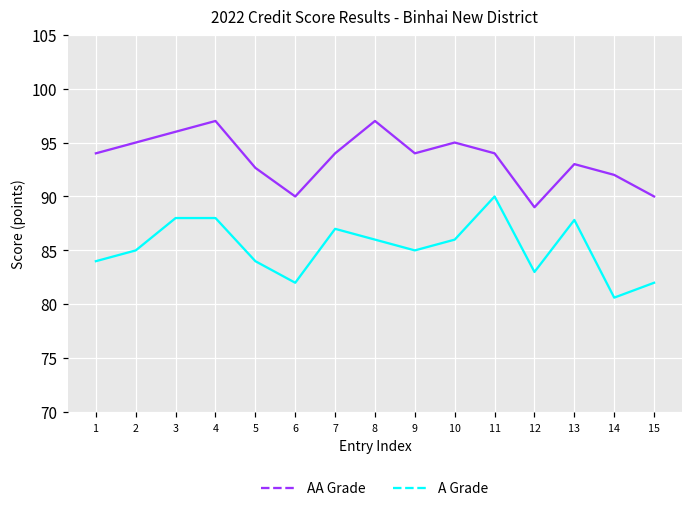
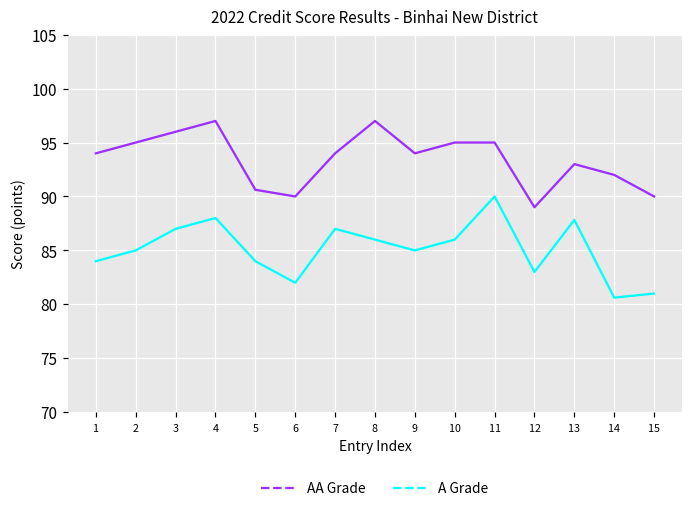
  {
    "AA Grade": {
      "1": 94,
      "2": 95,
      "3": 96,
      "4": 97,
-     "5": 93,
+     "5": 91,
      "6": 90,
      "7": 94,
      "8": 97,
      "9": 94,
      "10": 95,
-     "11": 94,
+     "11": 95,
      "12": 89,
      "13": 93,
      "14": 92,
      "15": 90
    },
    "A Grade": {
      "1": 84,
      "2": 85,
-     "3": 88,
+     "3": 87,
      "4": 88,
      "5": 84,
      "6": 82,
      "7": 87,
      "8": 86,
      "9": 85,
      "10": 86,
      "11": 90,
      "12": 83,
      "13": 88,
      "14": 81,
-     "15": 82
+     "15": 81
    }
  }
